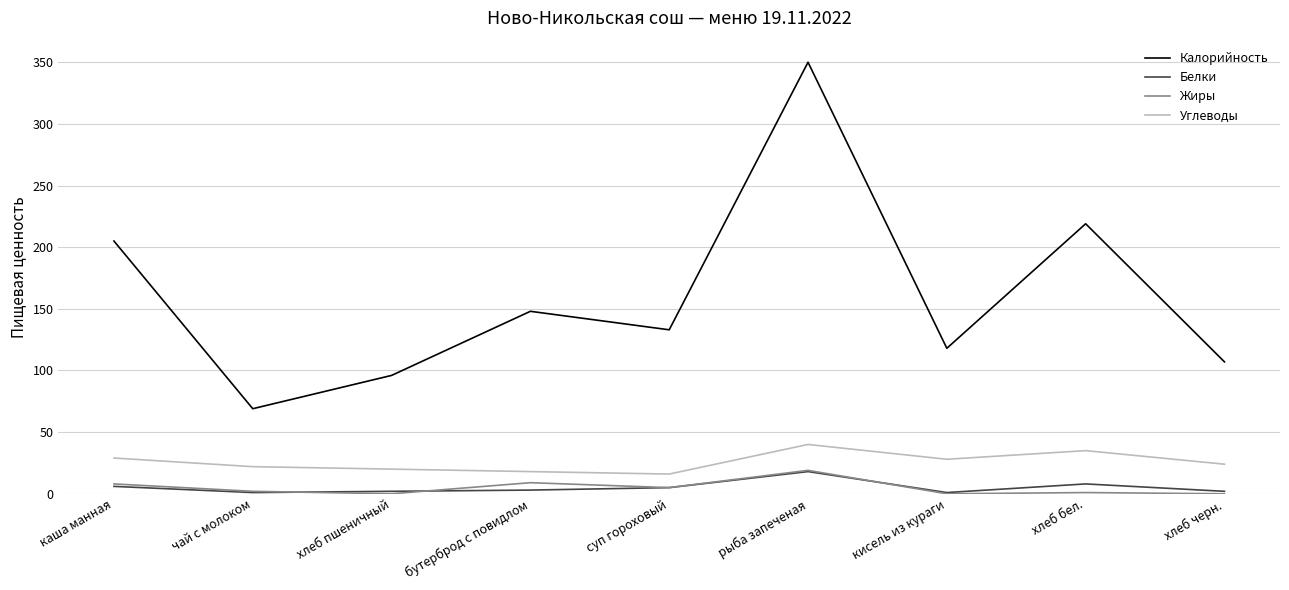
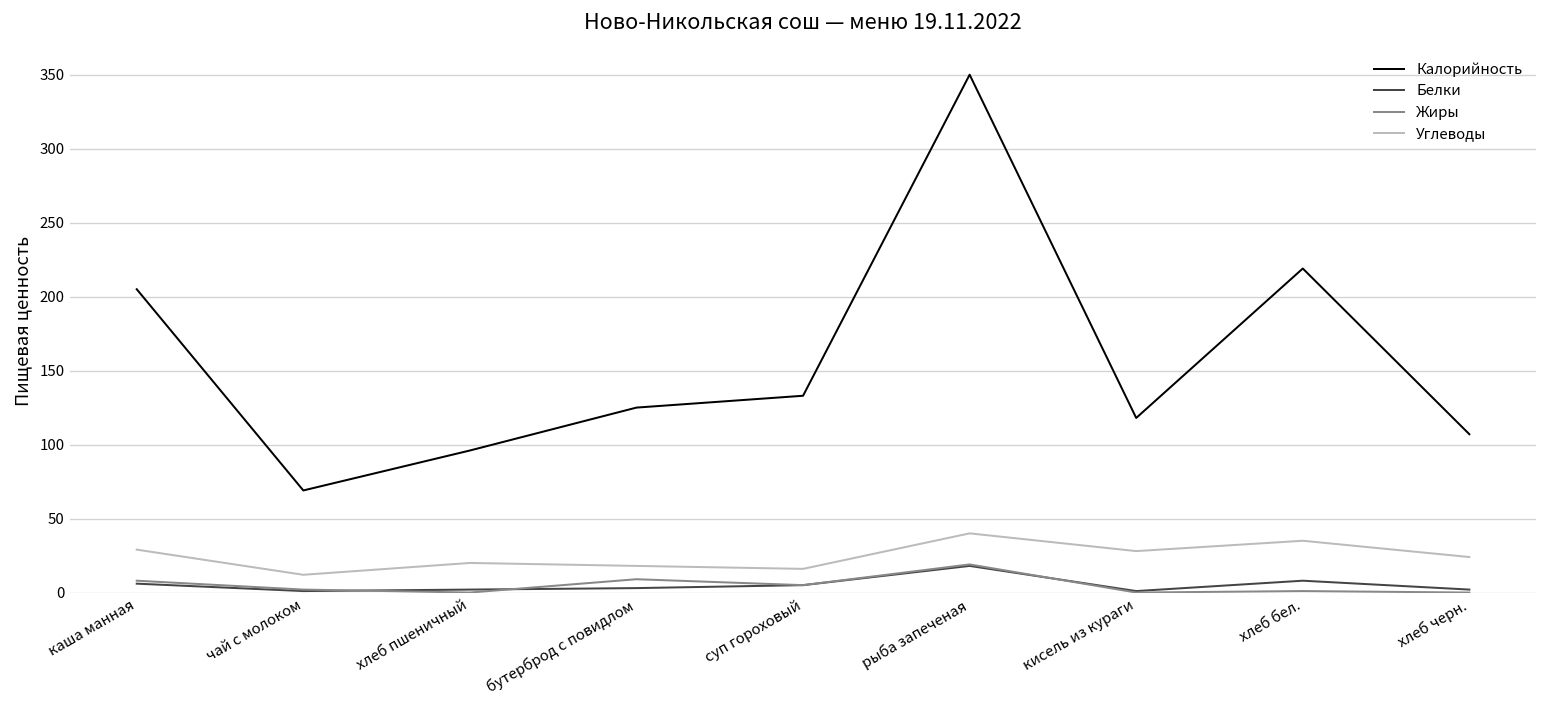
  {
    "Калорийность": {
      "каша манная": 205,
      "чай с молоком": 69,
      "хлеб пшеничный": 96,
-     "бутерброд с повидлом": 148,
+     "бутерброд с повидлом": 125,
      "суп гороховый": 133,
      "рыба запеченая": 350,
      "кисель из кураги": 118,
      "хлеб бел.": 219,
      "хлеб черн.": 107
    },
    "Белки": {
      "бутерброд с повидлом": 3,
      "хлеб бел.": 8
    },
    "Жиры": {
      "бутерброд с повидлом": 9,
      "хлеб бел.": 1
    },
    "Углеводы": {
      "каша манная": 29,
-     "чай с молоком": 22,
+     "чай с молоком": 12,
      "хлеб пшеничный": 20,
      "бутерброд с повидлом": 18,
      "суп гороховый": 16,
      "рыба запеченая": 40,
      "кисель из кураги": 28,
      "хлеб бел.": 35,
      "хлеб черн.": 24
    }
  }
